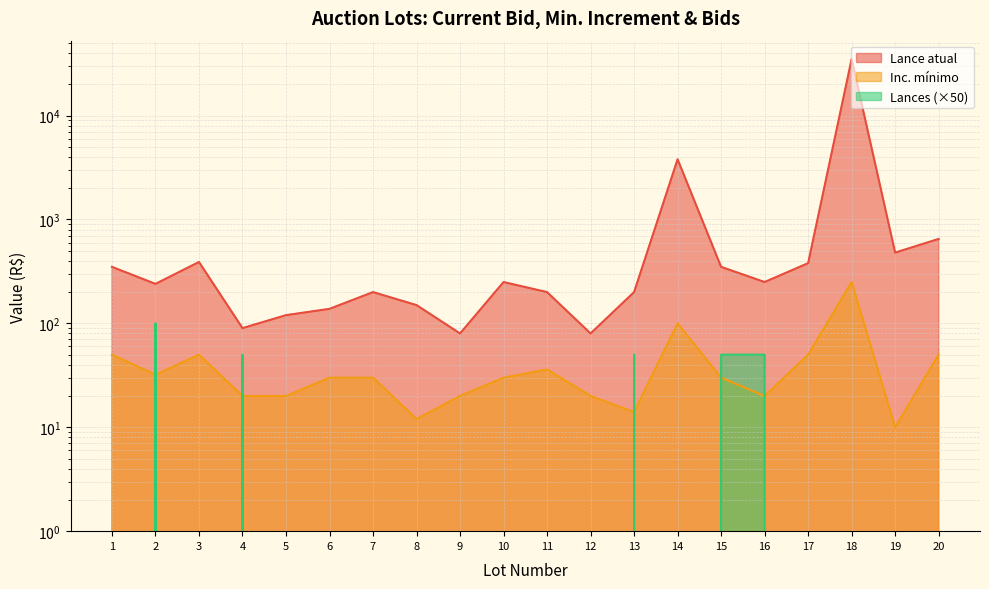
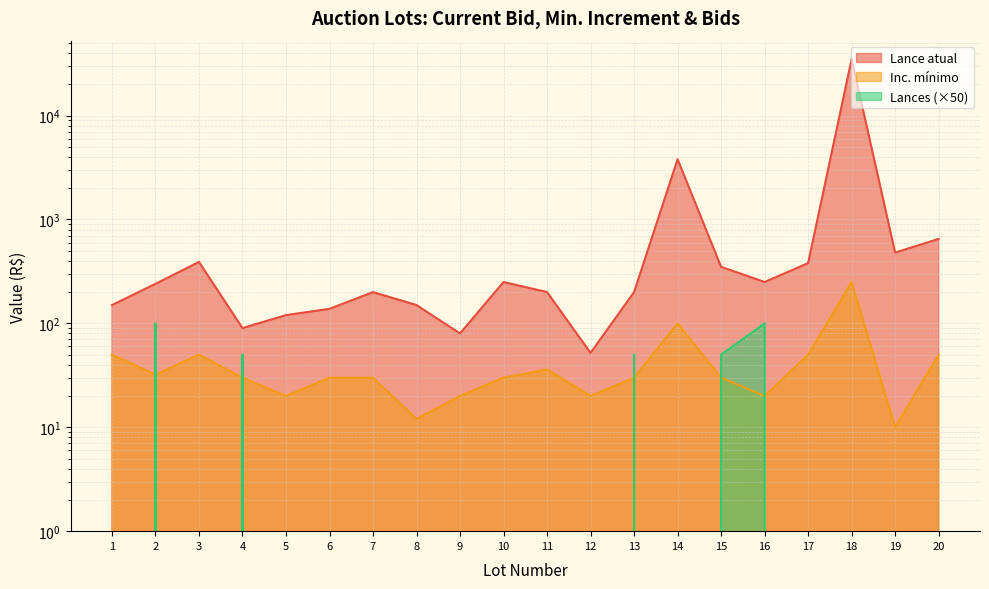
  {
    "Lance atual": {
-     "1": 350,
+     "1": 150,
      "2": 240,
      "3": 390,
      "4": 90,
      "5": 120,
      "6": 140,
      "7": 200,
      "8": 150,
      "9": 80,
      "10": 250,
      "11": 200,
-     "12": 80,
+     "12": 50,
      "13": 200,
      "14": 3800,
      "15": 350,
      "16": 250,
      "17": 380,
      "19": 500,
      "20": 700
    },
    "Inc. mínimo": {
      "1": 50,
      "2": 32,
      "3": 50,
-     "4": 20,
+     "4": 30,
      "5": 20,
      "6": 30,
      "7": 30,
      "8": 12,
      "9": 20,
      "10": 30,
      "11": 36,
      "12": 20,
-     "13": 14,
+     "13": 30,
      "14": 100,
      "15": 30,
      "16": 20,
      "17": 50,
      "18": 250,
      "19": 10,
      "20": 50
    },
    "Lances (×50)": {
      "2": 100,
      "4": 50,
      "13": 50,
      "15": 50,
-     "16": 50
+     "16": 100
    }
  }
